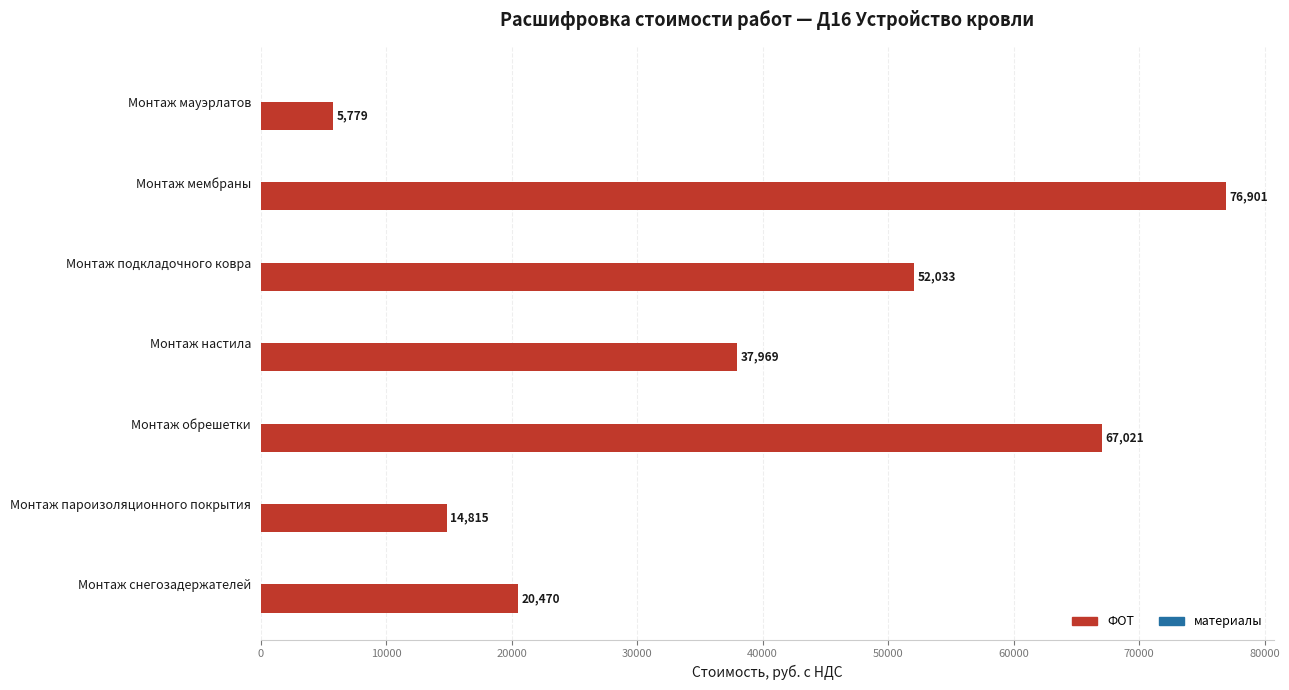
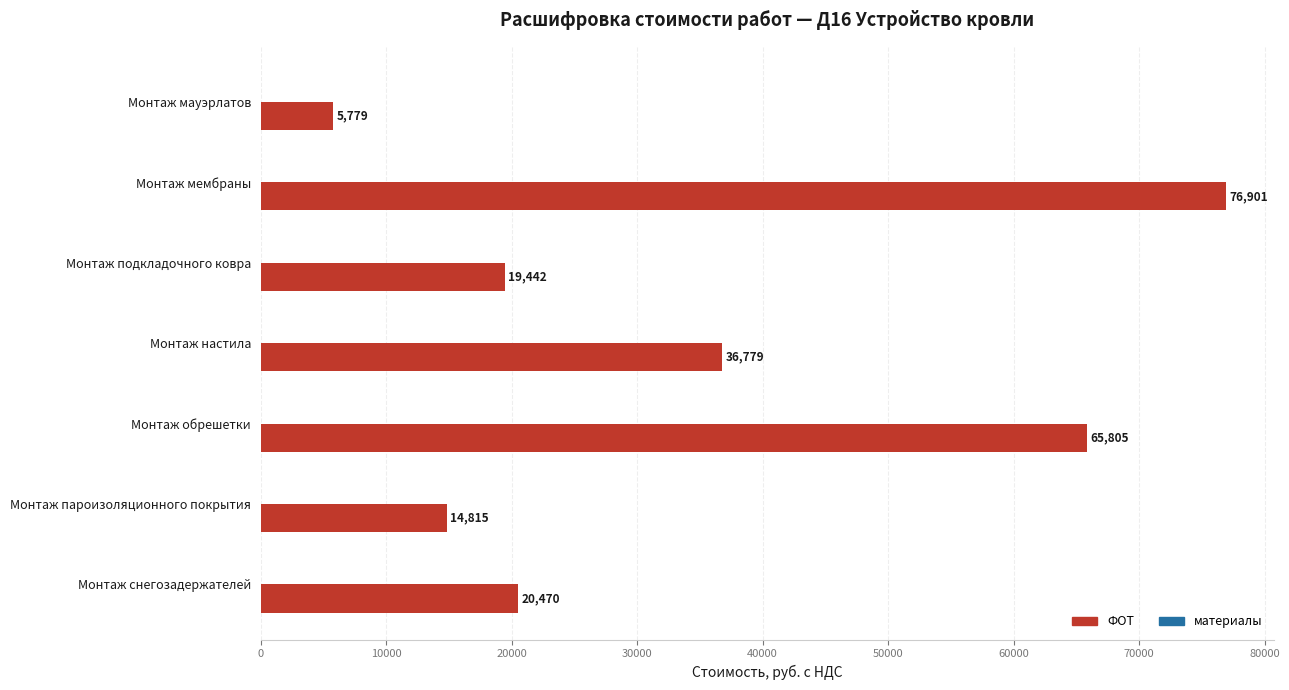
  {
    "ФОТ": {
      "Монтаж мауэрлатов": "5,779",
      "Монтаж мембраны": "76,901",
-     "Монтаж подкладочного ковра": "52,033",
-     "Монтаж настила": "37,969",
-     "Монтаж обрешетки": "67,021",
+     "Монтаж подкладочного ковра": "19,442",
+     "Монтаж настила": "36,779",
+     "Монтаж обрешетки": "65,805",
      "Монтаж пароизоляционного покрытия": "14,815",
      "Монтаж снегозадержателей": "20,470"
    },
    "материалы": {
      "Монтаж мауэрлатов": "0",
      "Монтаж мембраны": "0",
      "Монтаж подкладочного ковра": "0",
      "Монтаж настила": "0",
      "Монтаж обрешетки": "0",
      "Монтаж пароизоляционного покрытия": "0",
      "Монтаж снегозадержателей": "0"
    }
  }
